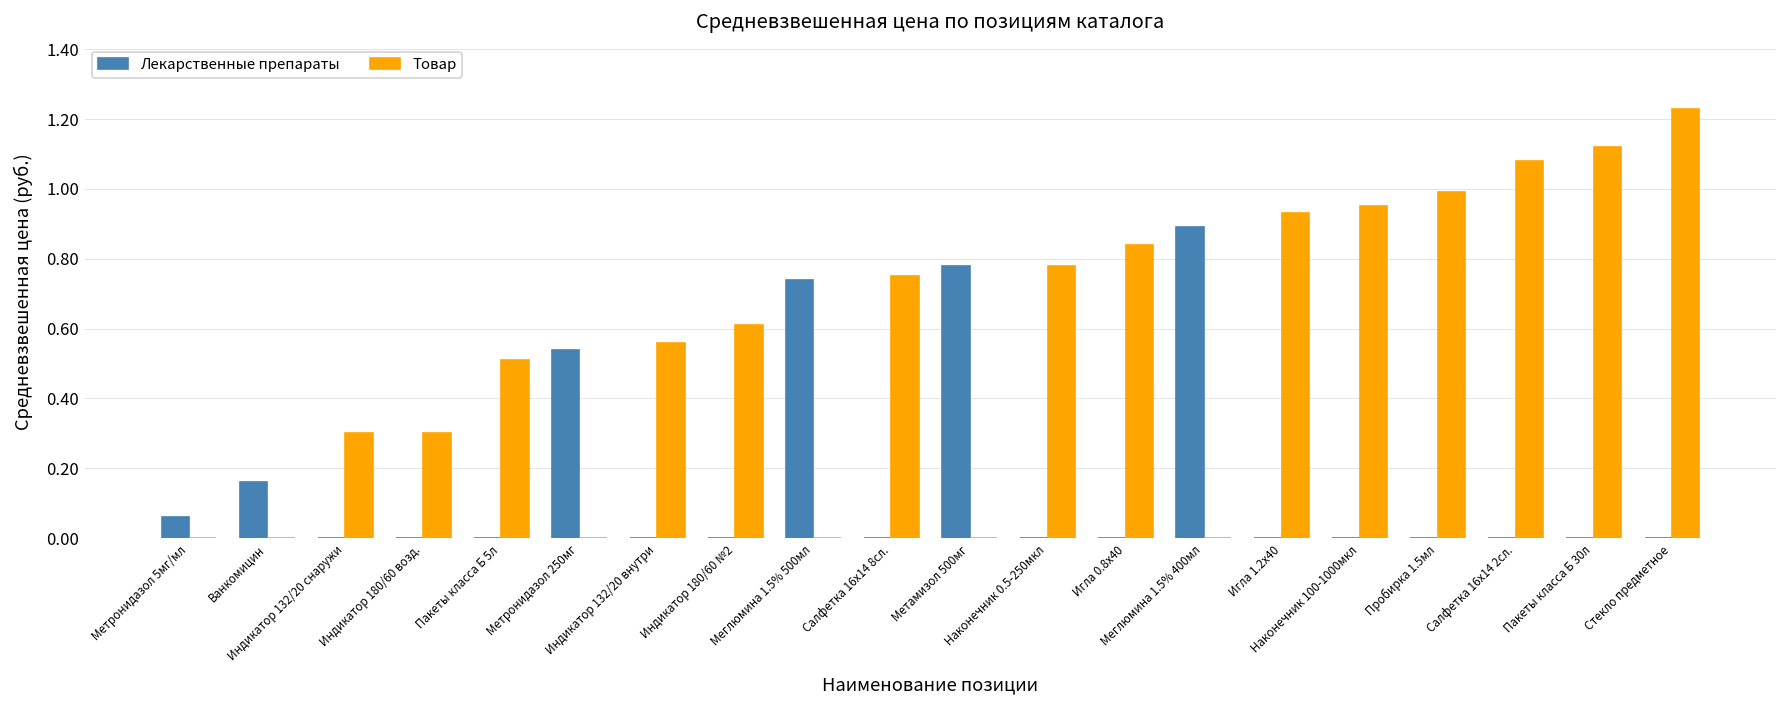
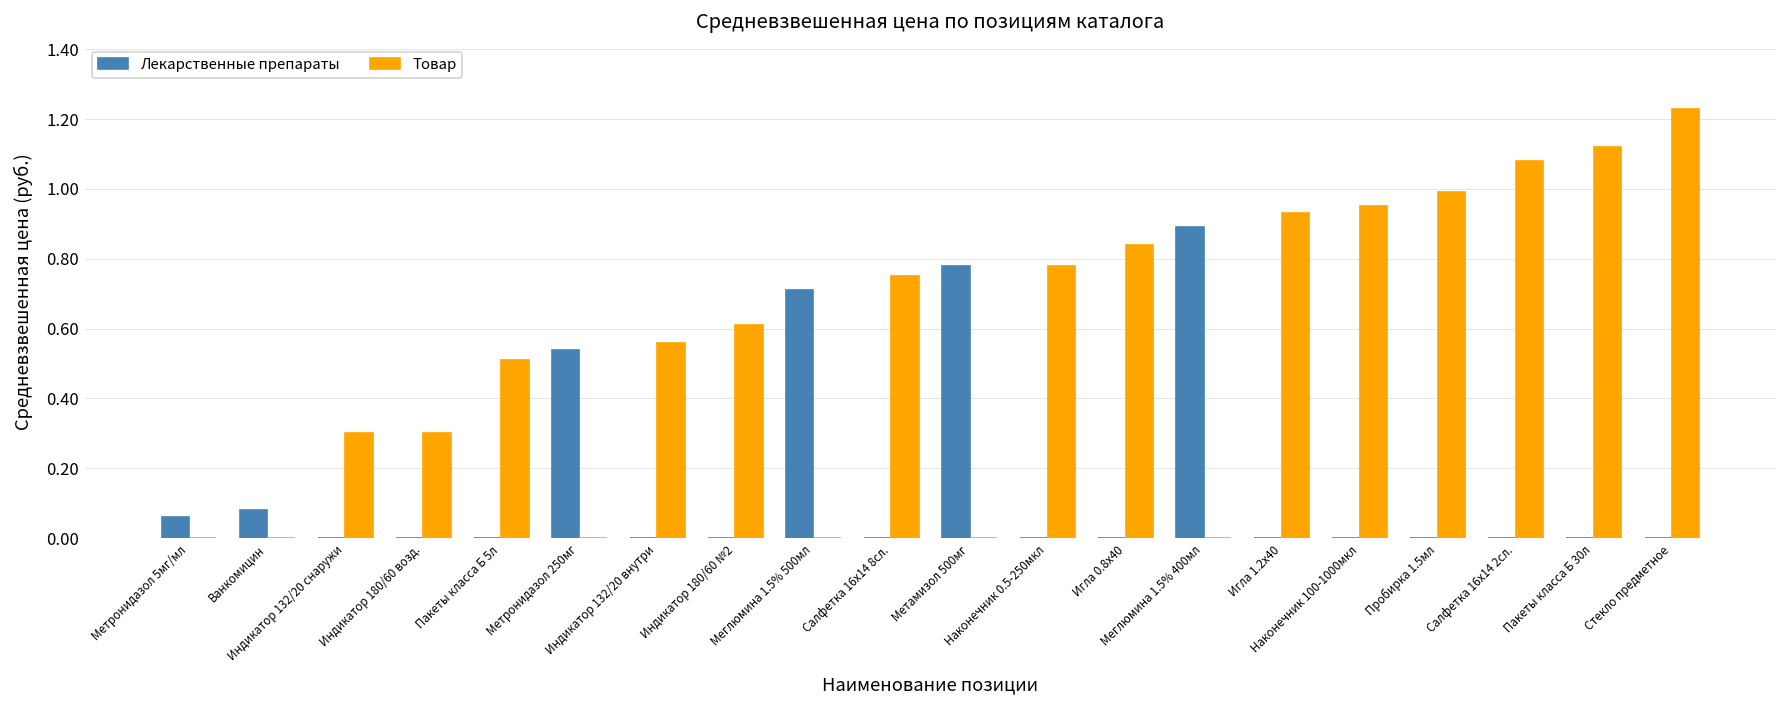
  {
    "Лекарственные препараты": {
      "Метронидазол 5мг/мл": 0.06,
-     "Ванкомицин": 0.16,
+     "Ванкомицин": 0.08,
      "Индикатор 132/20 снаружи": 0.00,
      "Индикатор 180/60 возд.": 0.00,
      "Пакеты класса Б 5л": 0.00,
      "Метронидазол 250мг": 0.54,
      "Индикатор 132/20 внутри": 0.00,
      "Индикатор 180/60 №2": 0.00,
-     "Меглюмина 1.5% 500мл": 0.74,
+     "Меглюмина 1.5% 500мл": 0.71,
      "Салфетка 16х14 8сл.": 0.00,
      "Метамизол 500мг": 0.78,
      "Наконечник 0.5-250мкл": 0.00,
      "Игла 0.8х40": 0.00,
      "Меглюмина 1.5% 400мл": 0.89,
      "Игла 1.2х40": 0.00,
      "Наконечник 100-1000мкл": 0.00,
      "Пробирка 1.5мл": 0.00,
      "Салфетка 16х14 2сл.": 0.00,
      "Пакеты класса Б 30л": 0.00,
      "Стекло предметное": 0.00
    },
    "Товар": {
      "Метронидазол 5мг/мл": 0.00,
      "Ванкомицин": 0.00,
      "Индикатор 132/20 снаружи": 0.30,
      "Индикатор 180/60 возд.": 0.30,
      "Пакеты класса Б 5л": 0.51,
      "Метронидазол 250мг": 0.00,
      "Индикатор 132/20 внутри": 0.56,
      "Индикатор 180/60 №2": 0.61,
      "Меглюмина 1.5% 500мл": 0.00,
      "Салфетка 16х14 8сл.": 0.75,
      "Метамизол 500мг": 0.00,
      "Наконечник 0.5-250мкл": 0.78,
      "Игла 0.8х40": 0.84,
      "Меглюмина 1.5% 400мл": 0.00,
      "Игла 1.2х40": 0.93,
      "Наконечник 100-1000мкл": 0.95,
      "Пробирка 1.5мл": 0.99,
      "Салфетка 16х14 2сл.": 1.08,
      "Пакеты класса Б 30л": 1.12,
      "Стекло предметное": 1.23
    }
  }
